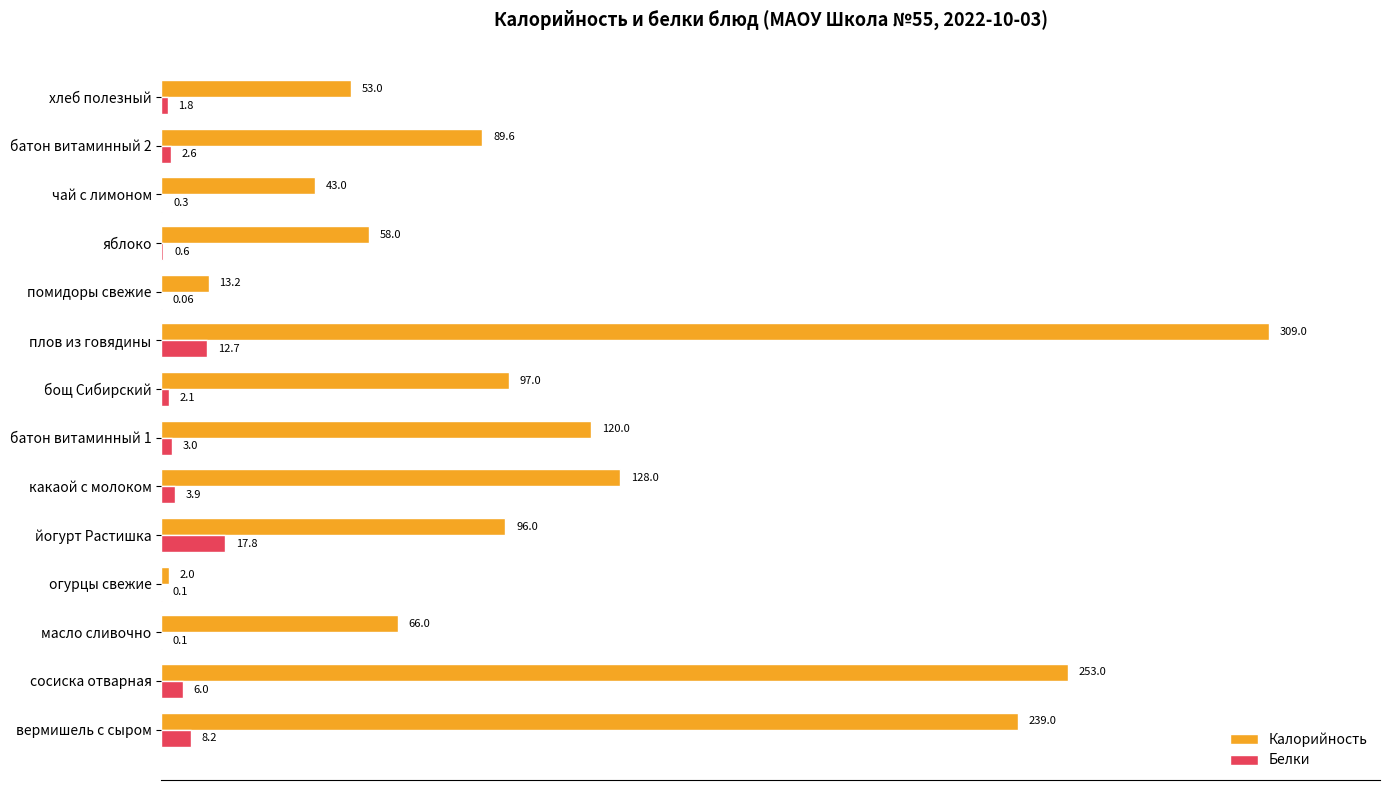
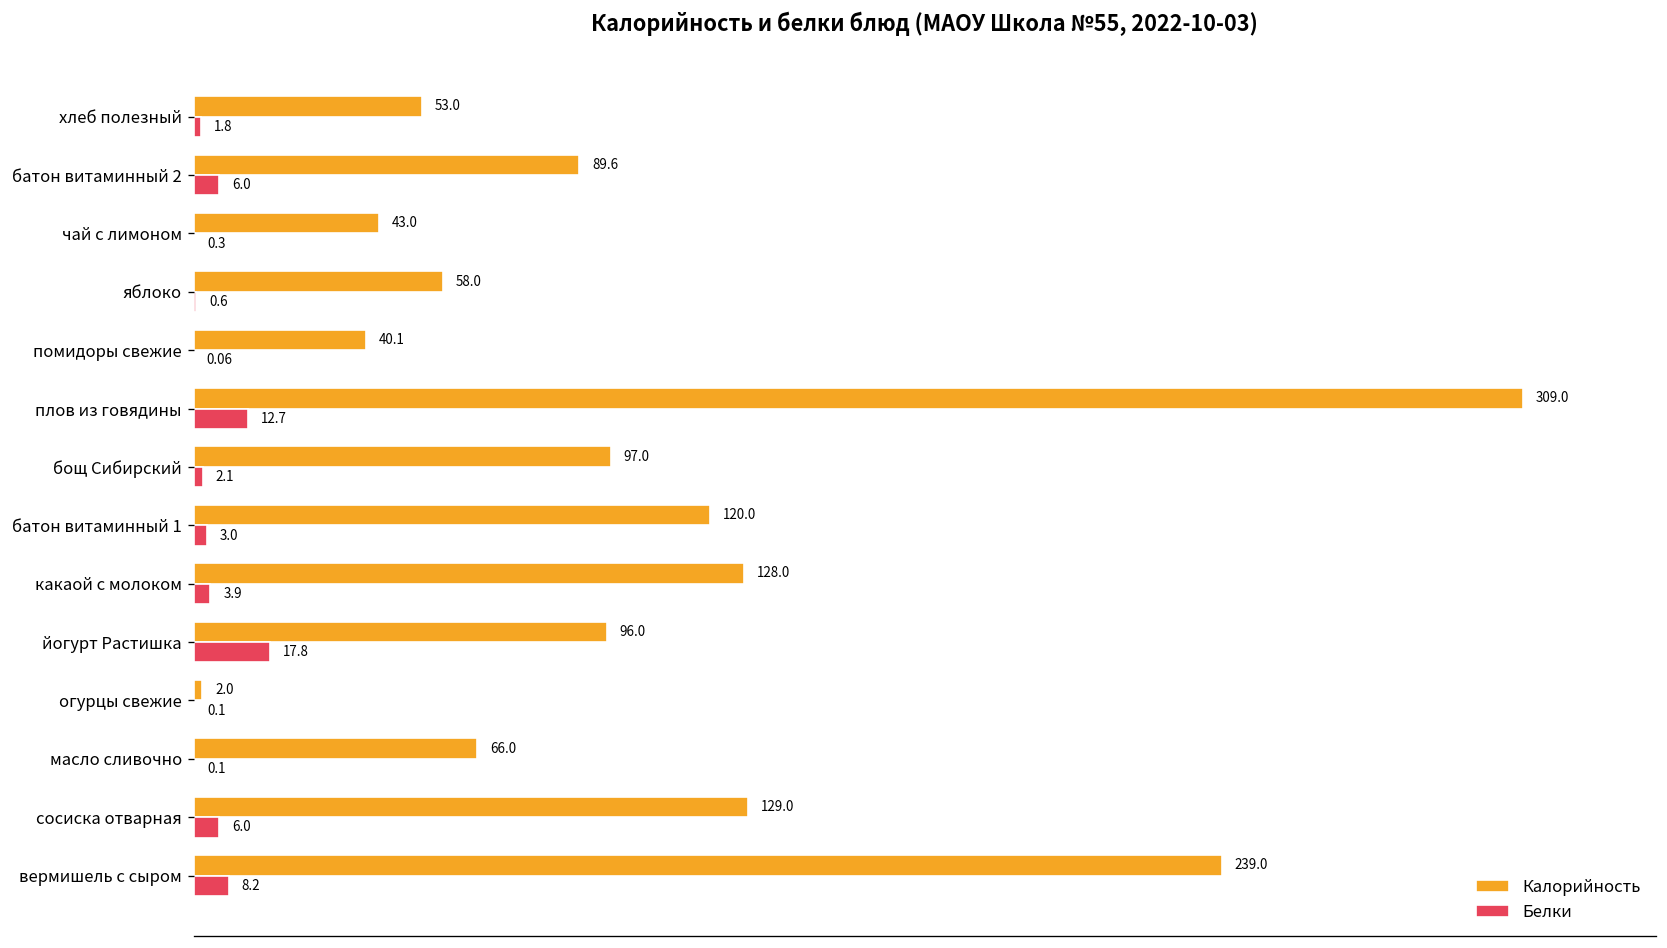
  {
    "Калорийность": {
      "хлеб полезный": 53.0,
      "батон витаминный 2": 89.6,
      "чай с лимоном": 43.0,
      "яблоко": 58.0,
-     "помидоры свежие": 13.2,
+     "помидоры свежие": 40.1,
      "плов из говядины": 309.0,
      "бощ Сибирский": 97.0,
      "батон витаминный 1": 120.0,
      "какаой с молоком": 128.0,
      "йогурт Растишка": 96.0,
      "огурцы свежие": 2.0,
      "масло сливочно": 66.0,
-     "сосиска отварная": 253.0,
+     "сосиска отварная": 129.0,
      "вермишель с сыром": 239.0
    },
    "Белки": {
      "хлеб полезный": 1.8,
-     "батон витаминный 2": 2.6,
+     "батон витаминный 2": 6.0,
      "чай с лимоном": 0.3,
      "яблоко": 0.6,
      "помидоры свежие": 0.06,
      "плов из говядины": 12.7,
      "бощ Сибирский": 2.1,
      "батон витаминный 1": 3.0,
      "какаой с молоком": 3.9,
      "йогурт Растишка": 17.8,
      "огурцы свежие": 0.1,
      "масло сливочно": 0.1,
      "сосиска отварная": 6.0,
      "вермишель с сыром": 8.2
    }
  }
